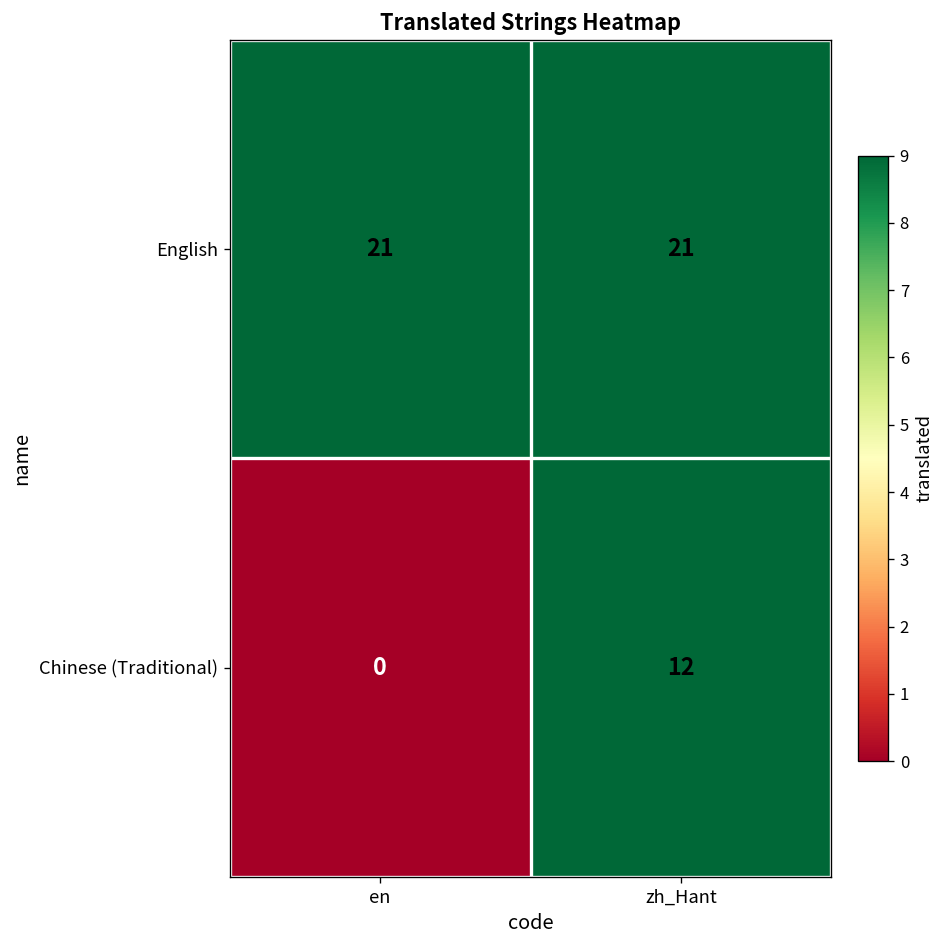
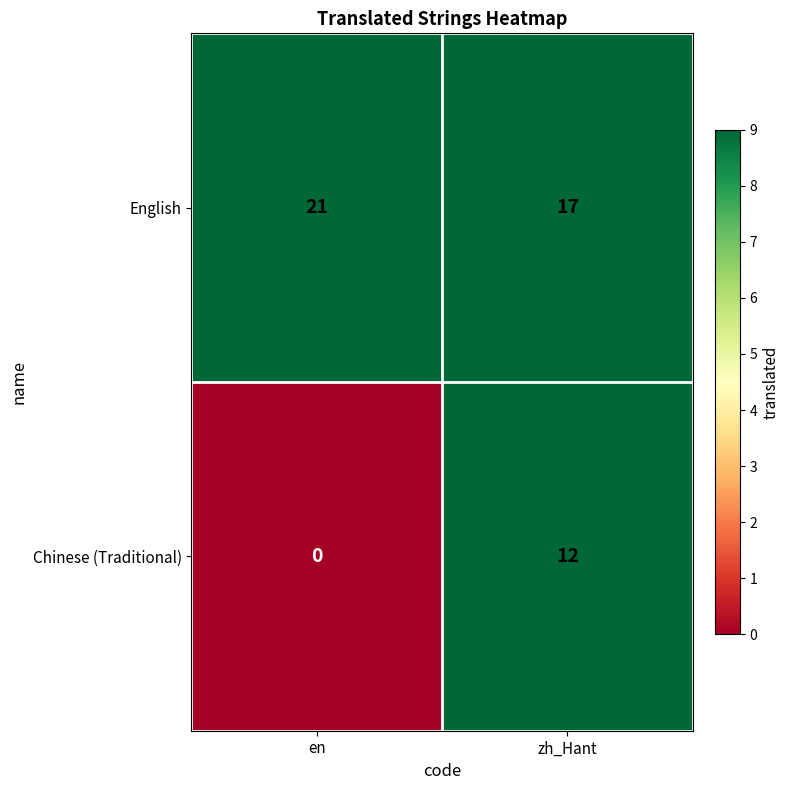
  {
    "English": {
      "en": 21,
-     "zh_Hant": 21
+     "zh_Hant": 17
    },
    "Chinese (Traditional)": {
      "en": 0,
      "zh_Hant": 12
    }
  }
